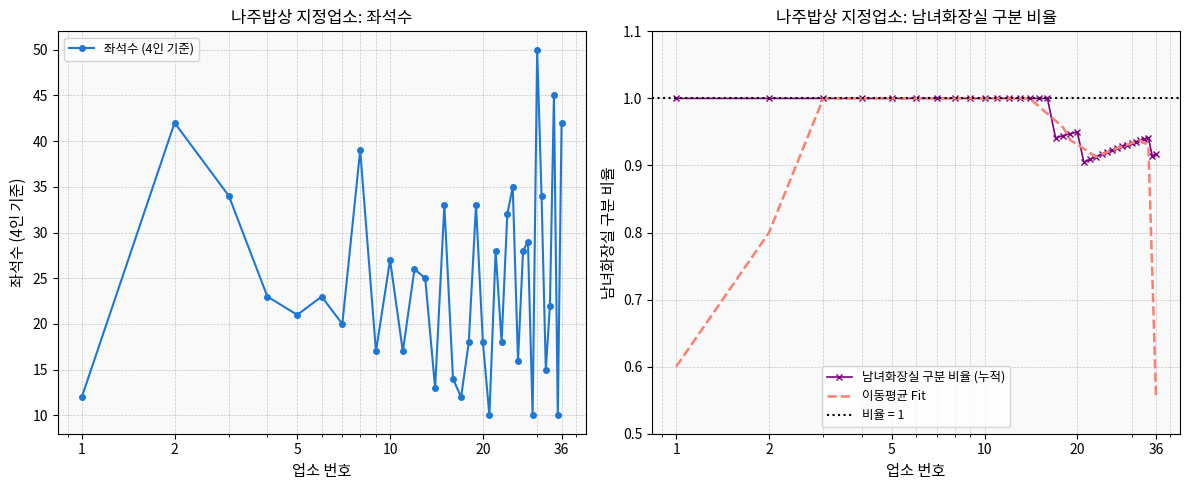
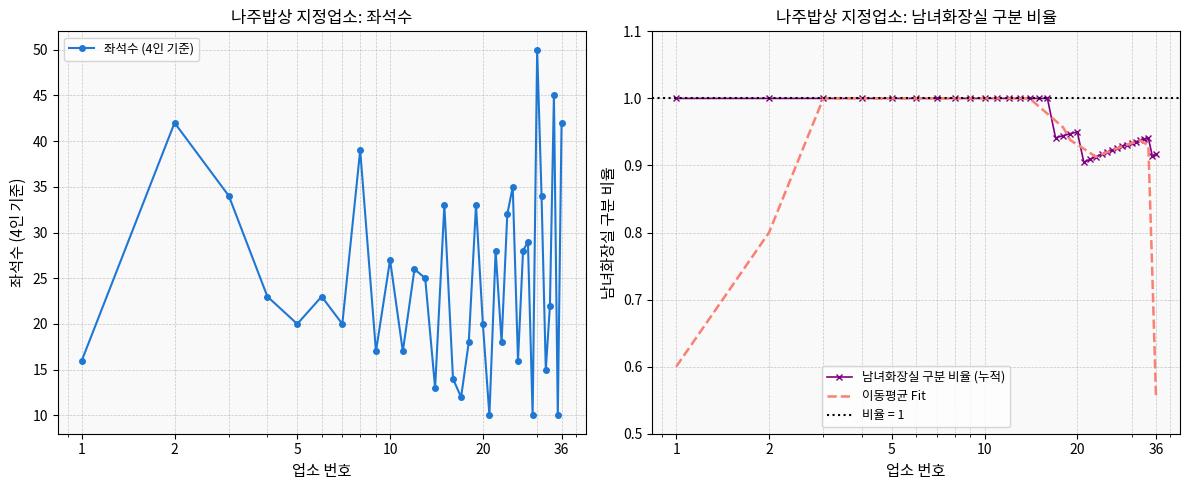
  {
    "나주밥상 지정업소: 좌석수": {
-     "1": 12,
+     "1": 16,
      "2": 42,
-     "5": 21,
+     "5": 20,
      "10": 27,
-     "20": 18,
+     "20": 20,
      "36": 42
    },
    "나주밥상 지정업소: 남녀화장실 구분 비율": {
      "남녀화장실 구분 비율 (누적)": {
        "1": 1.00,
        "2": 1.00,
        "20": 0.95,
        "36": 0.92
      },
      "이동평균 Fit": {
        "1": 0.60,
        "2": 0.80,
        "20": 0.93,
        "36": 0.55
      }
    }
  }
